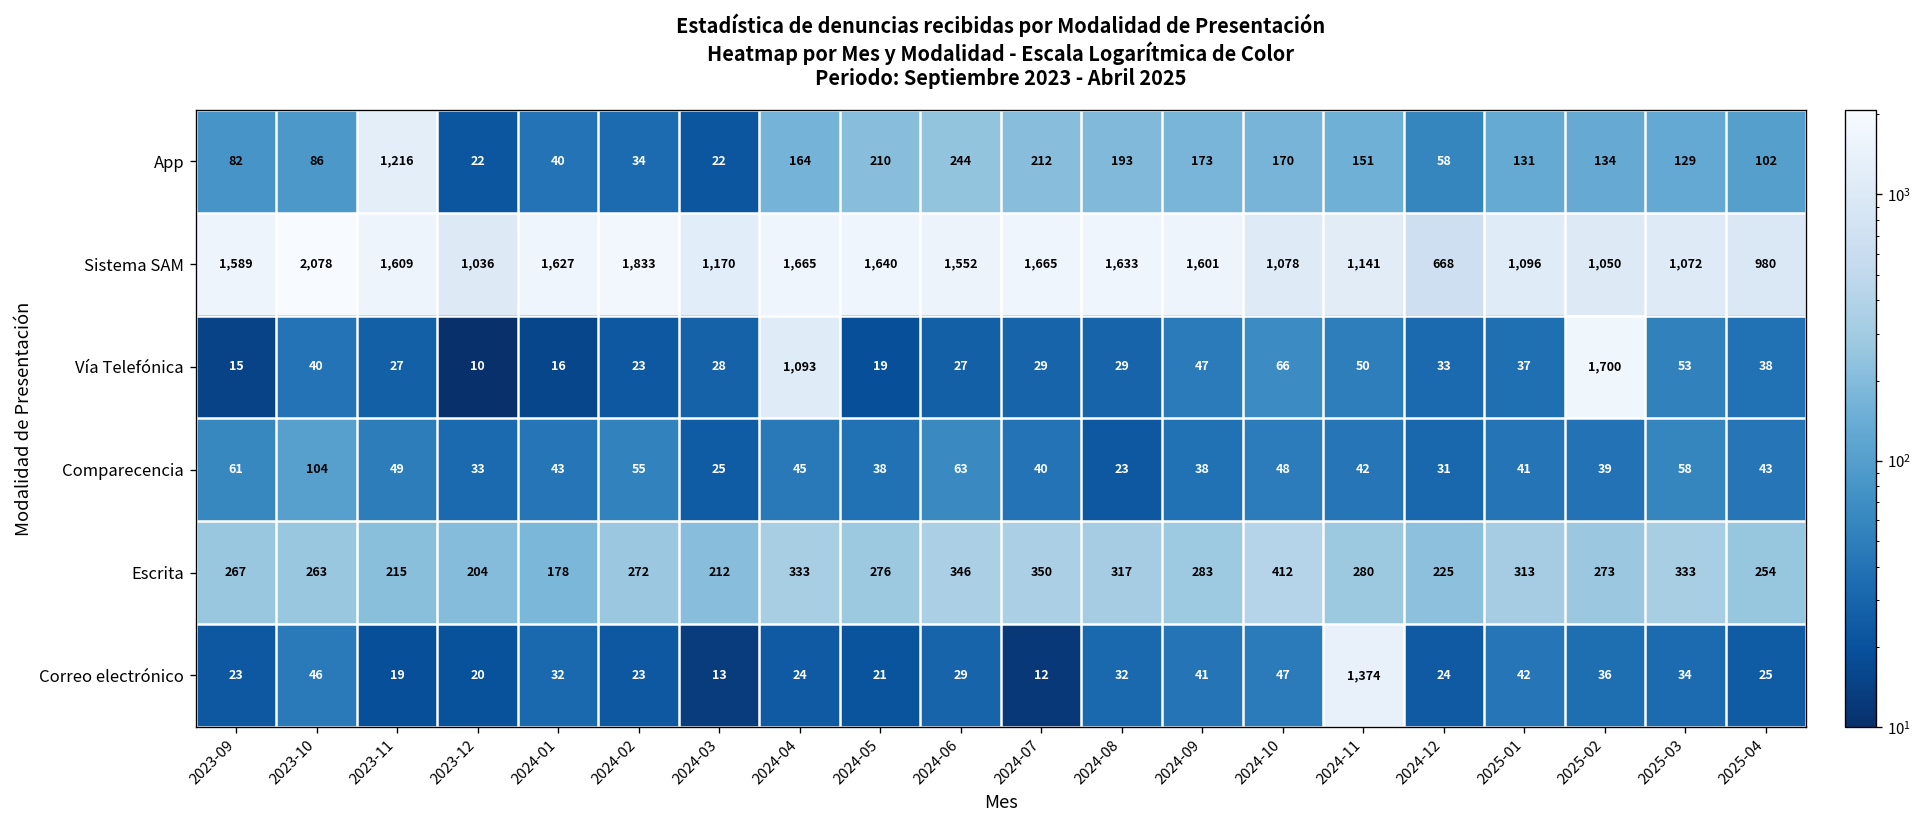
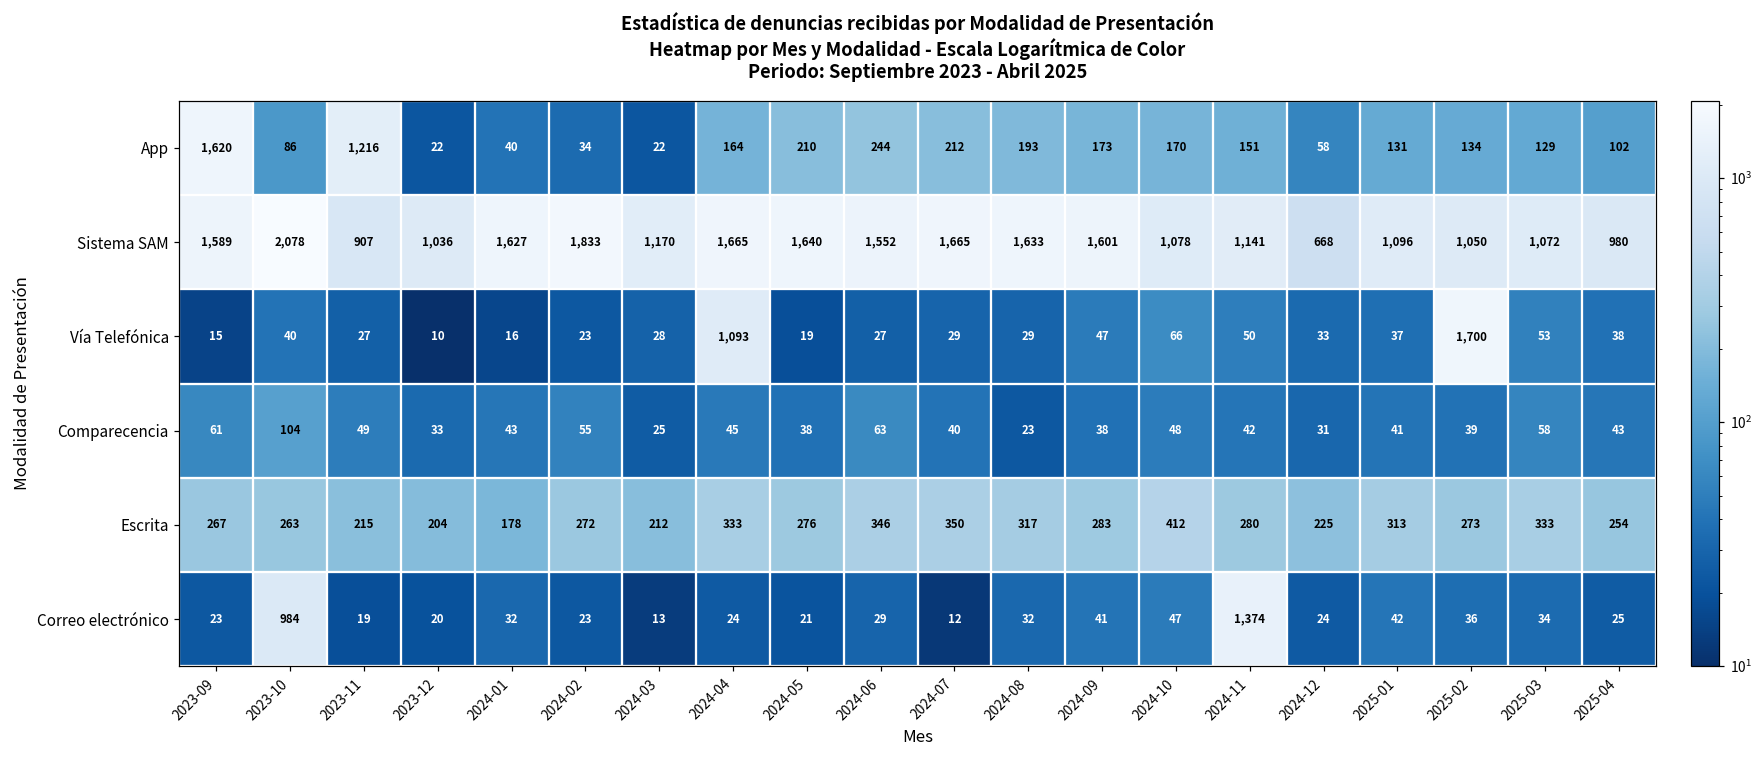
  {
    "App": {
-     "2023-09": "82",
+     "2023-09": "1,620",
      "2023-10": "86",
      "2023-11": "1,216",
      "2023-12": "22",
      "2024-01": "40",
      "2024-02": "34",
      "2024-03": "22",
      "2024-04": "164",
      "2024-05": "210",
      "2024-06": "244",
      "2024-07": "212",
      "2024-08": "193",
      "2024-09": "173",
      "2024-10": "170",
      "2024-11": "151",
      "2024-12": "58",
      "2025-01": "131",
      "2025-02": "134",
      "2025-03": "129",
      "2025-04": "102"
    },
    "Sistema SAM": {
      "2023-09": "1,589",
      "2023-10": "2,078",
-     "2023-11": "1,609",
+     "2023-11": "907",
      "2023-12": "1,036",
      "2024-01": "1,627",
      "2024-02": "1,833",
      "2024-03": "1,170",
      "2024-04": "1,665",
      "2024-05": "1,640",
      "2024-06": "1,552",
      "2024-07": "1,665",
      "2024-08": "1,633",
      "2024-09": "1,601",
      "2024-10": "1,078",
      "2024-11": "1,141",
      "2024-12": "668",
      "2025-01": "1,096",
      "2025-02": "1,050",
      "2025-03": "1,072",
      "2025-04": "980"
    },
    "Vía Telefónica": {
      "2023-09": "15",
      "2023-10": "40",
      "2023-11": "27",
      "2023-12": "10",
      "2024-01": "16",
      "2024-02": "23",
      "2024-03": "28",
      "2024-04": "1,093",
      "2024-05": "19",
      "2024-06": "27",
      "2024-07": "29",
      "2024-08": "29",
      "2024-09": "47",
      "2024-10": "66",
      "2024-11": "50",
      "2024-12": "33",
      "2025-01": "37",
      "2025-02": "1,700",
      "2025-03": "53",
      "2025-04": "38"
    },
    "Comparecencia": {
      "2023-09": "61",
      "2023-10": "104",
      "2023-11": "49",
      "2023-12": "33",
      "2024-01": "43",
      "2024-02": "55",
      "2024-03": "25",
      "2024-04": "45",
      "2024-05": "38",
      "2024-06": "63",
      "2024-07": "40",
      "2024-08": "23",
      "2024-09": "38",
      "2024-10": "48",
      "2024-11": "42",
      "2024-12": "31",
      "2025-01": "41",
      "2025-02": "39",
      "2025-03": "58",
      "2025-04": "43"
    },
    "Escrita": {
      "2023-09": "267",
      "2023-10": "263",
      "2023-11": "215",
      "2023-12": "204",
      "2024-01": "178",
      "2024-02": "272",
      "2024-03": "212",
      "2024-04": "333",
      "2024-05": "276",
      "2024-06": "346",
      "2024-07": "350",
      "2024-08": "317",
      "2024-09": "283",
      "2024-10": "412",
      "2024-11": "280",
      "2024-12": "225",
      "2025-01": "313",
      "2025-02": "273",
      "2025-03": "333",
      "2025-04": "254"
    },
    "Correo electrónico": {
      "2023-09": "23",
-     "2023-10": "46",
+     "2023-10": "984",
      "2023-11": "19",
      "2023-12": "20",
      "2024-01": "32",
      "2024-02": "23",
      "2024-03": "13",
      "2024-04": "24",
      "2024-05": "21",
      "2024-06": "29",
      "2024-07": "12",
      "2024-08": "32",
      "2024-09": "41",
      "2024-10": "47",
      "2024-11": "1,374",
      "2024-12": "24",
      "2025-01": "42",
      "2025-02": "36",
      "2025-03": "34",
      "2025-04": "25"
    }
  }
